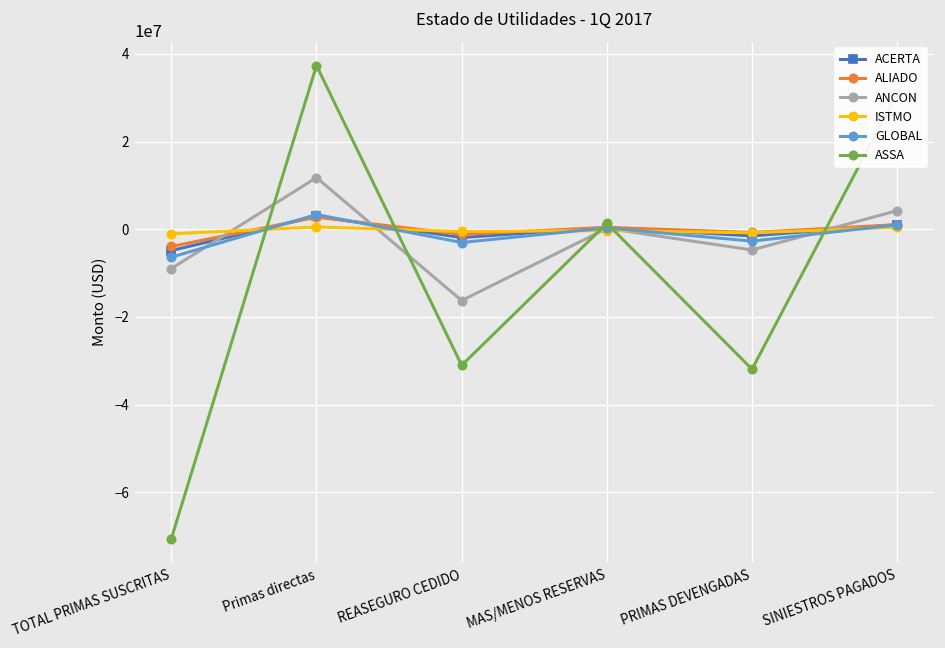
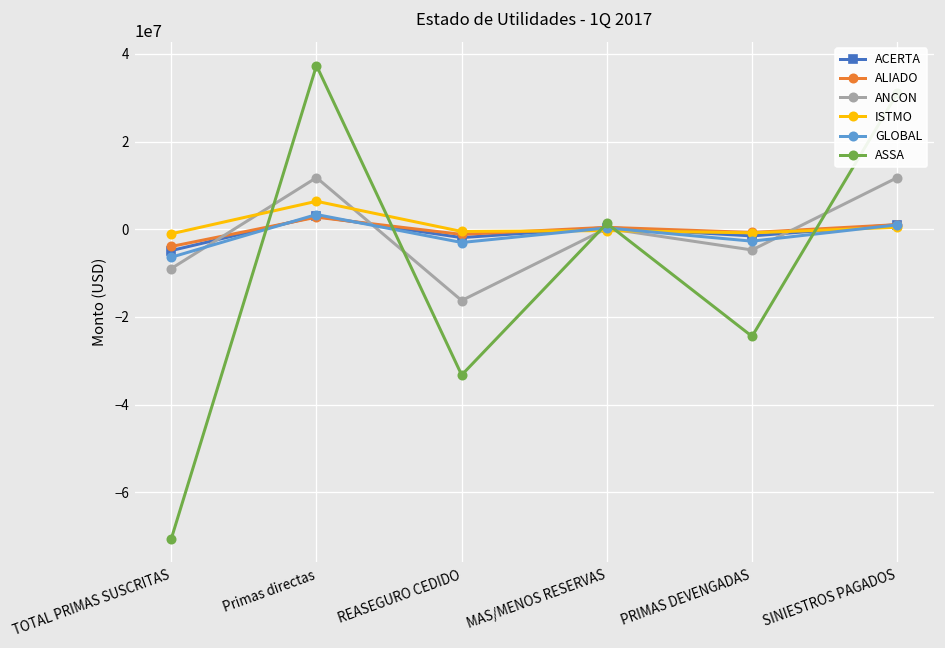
  {
    "ALIADO": {
      "TOTAL PRIMAS SUSCRITAS": -4000000
    },
    "ANCON": {
      "TOTAL PRIMAS SUSCRITAS": -9000000,
      "Primas directas": 12000000,
      "REASEGURO CEDIDO": -16000000,
      "PRIMAS DEVENGADAS": -5000000,
-     "SINIESTROS PAGADOS": 4000000
+     "SINIESTROS PAGADOS": 12000000
    },
    "ISTMO": {
      "TOTAL PRIMAS SUSCRITAS": -1000000,
-     "Primas directas": 1000000
+     "Primas directas": 6000000
    },
    "ASSA": {
      "TOTAL PRIMAS SUSCRITAS": -71000000,
      "Primas directas": 37000000,
-     "REASEGURO CEDIDO": -31000000,
+     "REASEGURO CEDIDO": -33000000,
      "MAS/MENOS RESERVAS": 1000000,
-     "PRIMAS DEVENGADAS": -32000000
+     "PRIMAS DEVENGADAS": -24000000
    }
  }
